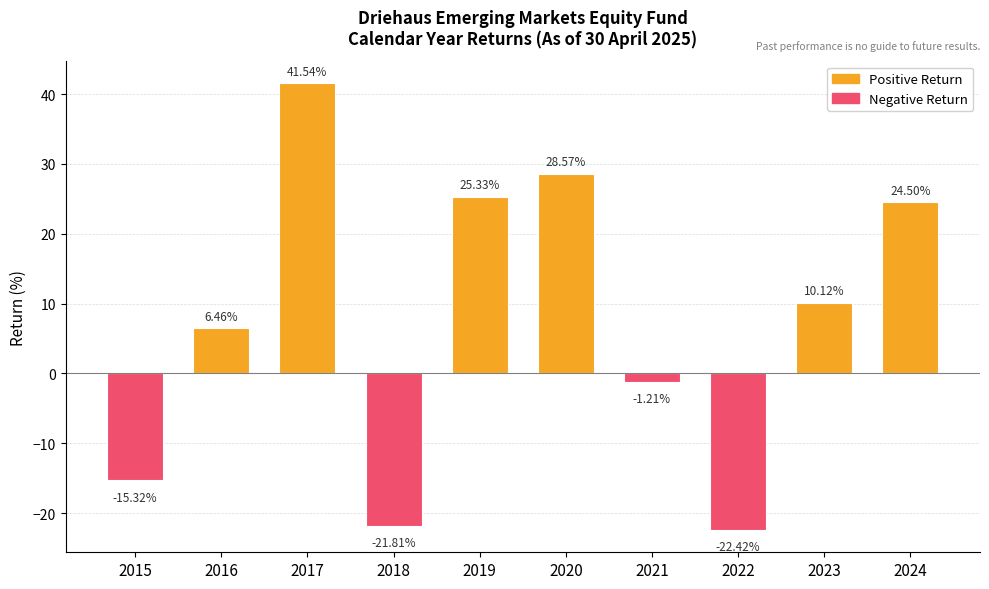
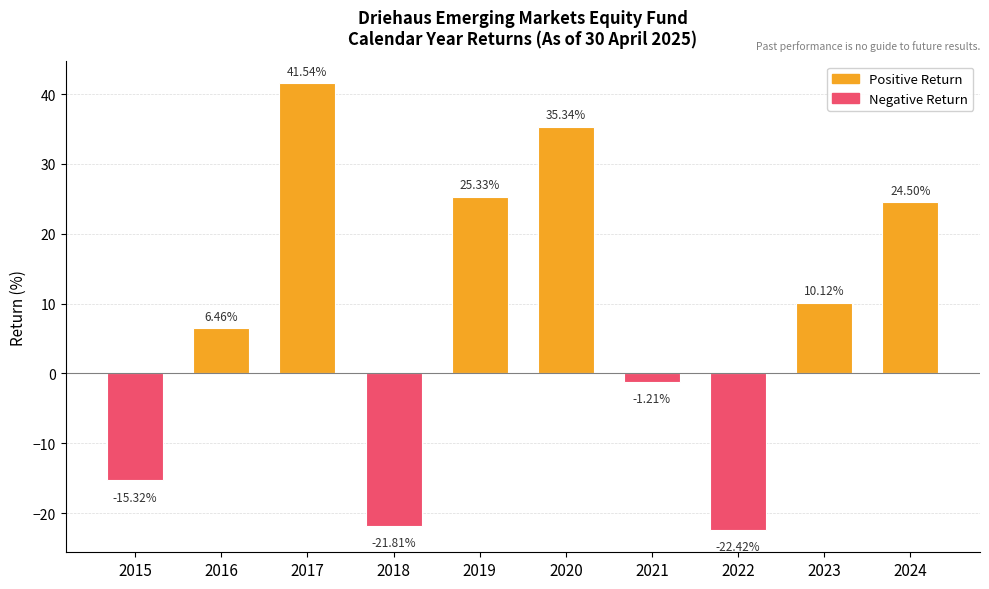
  {
    "2015": "-15.32%",
    "2016": "6.46%",
    "2017": "41.54%",
    "2018": "-21.81%",
    "2019": "25.33%",
-   "2020": "28.57%",
+   "2020": "35.34%",
    "2021": "-1.21%",
    "2022": "-22.42%",
    "2023": "10.12%",
    "2024": "24.50%"
  }
